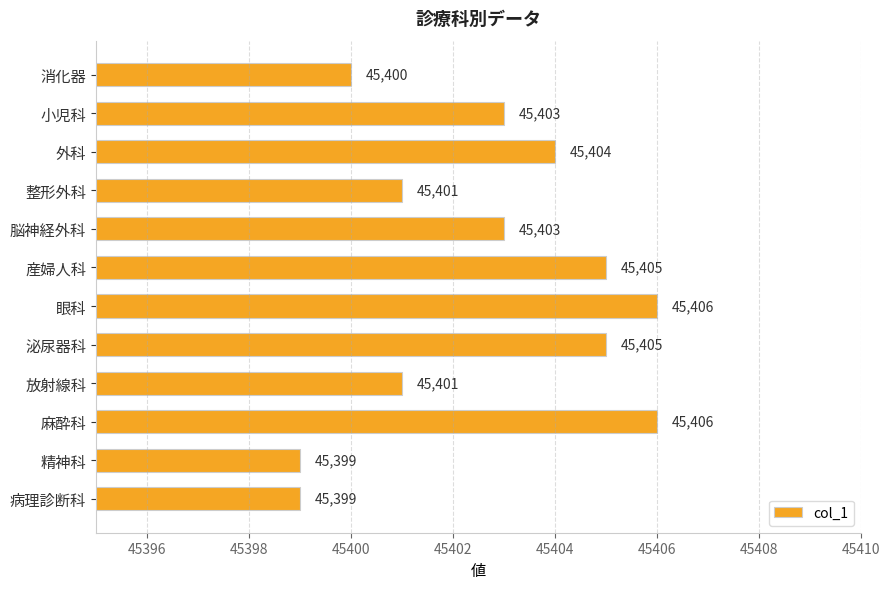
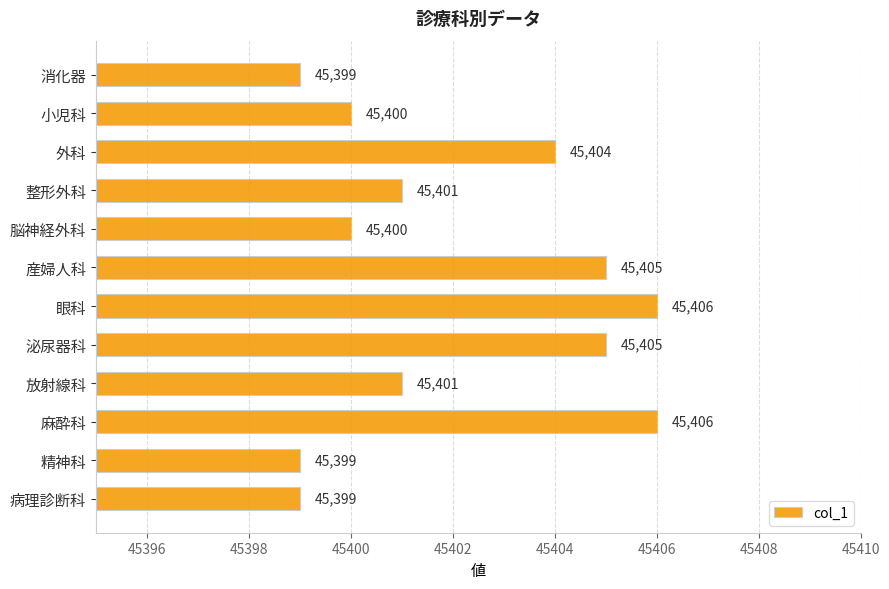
  {
-   "消化器": "45,400",
-   "小児科": "45,403",
+   "消化器": "45,399",
+   "小児科": "45,400",
    "外科": "45,404",
    "整形外科": "45,401",
-   "脳神経外科": "45,403",
+   "脳神経外科": "45,400",
    "産婦人科": "45,405",
    "眼科": "45,406",
    "泌尿器科": "45,405",
    "放射線科": "45,401",
    "麻酔科": "45,406",
    "精神科": "45,399",
    "病理診断科": "45,399"
  }
